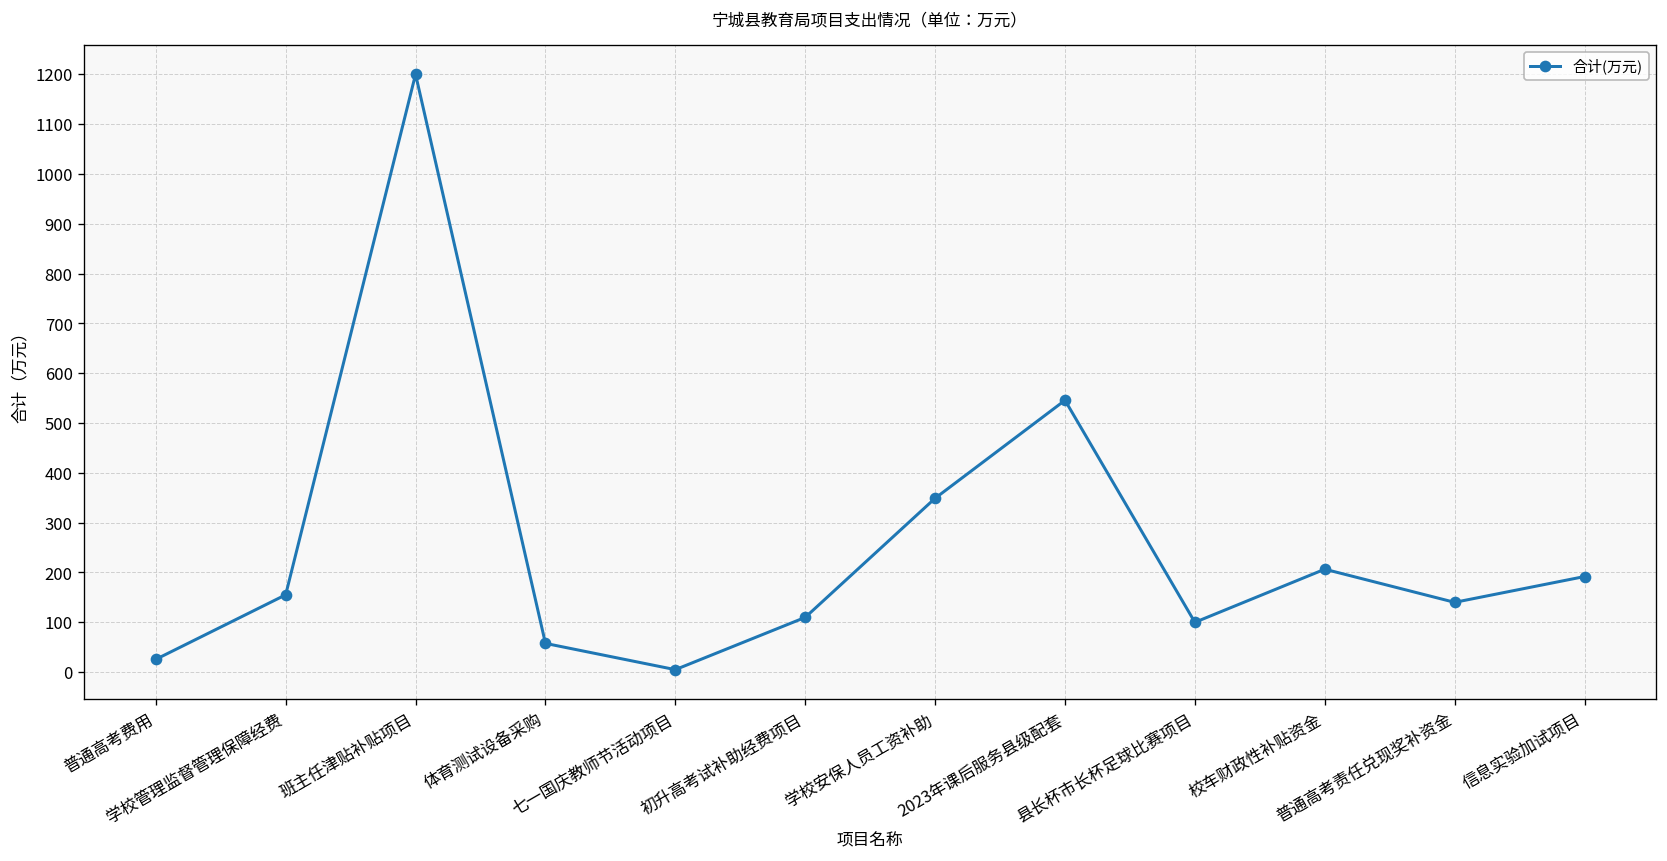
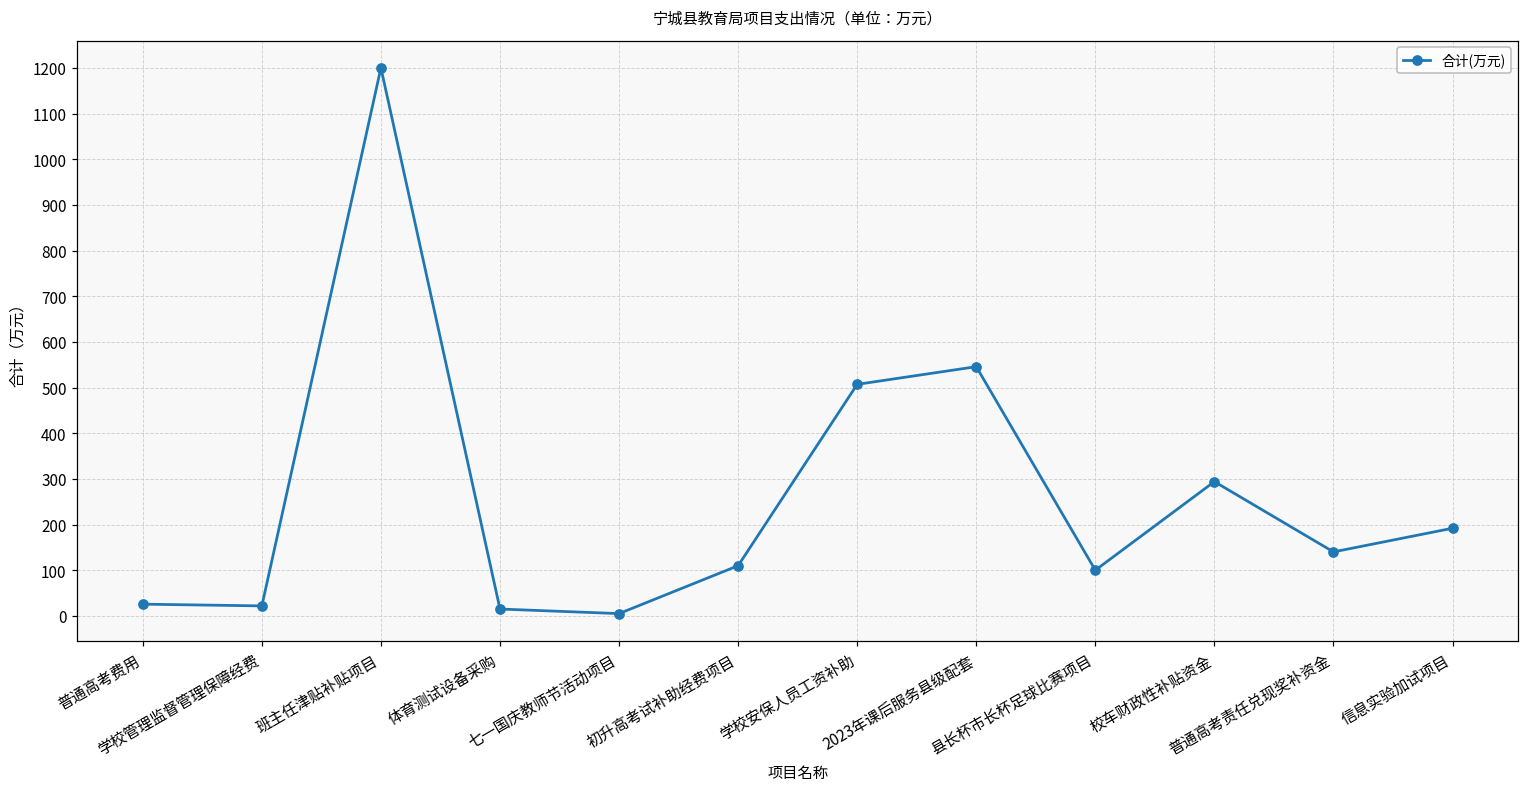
  {
    "普通高考费用": 30,
-   "学校管理监督管理保障经费": 160,
+   "学校管理监督管理保障经费": 20,
    "班主任津贴补贴项目": 1200,
-   "体育测试设备采购": 60,
+   "体育测试设备采购": 20,
    "七一国庆教师节活动项目": 10,
    "初升高考试补助经费项目": 110,
-   "学校安保人员工资补助": 350,
+   "学校安保人员工资补助": 510,
    "2023年课后服务县级配套": 550,
    "县长杯市长杯足球比赛项目": 100,
-   "校车财政性补贴资金": 210,
+   "校车财政性补贴资金": 290,
    "普通高考责任兑现奖补资金": 140,
    "信息实验加试项目": 190
  }
